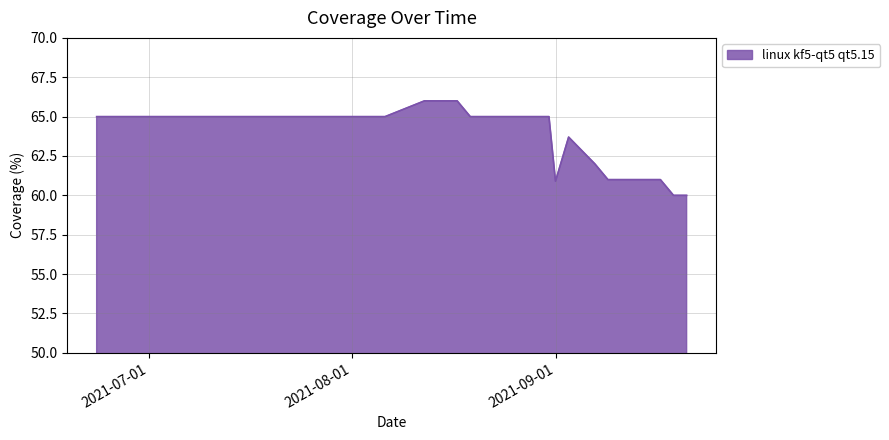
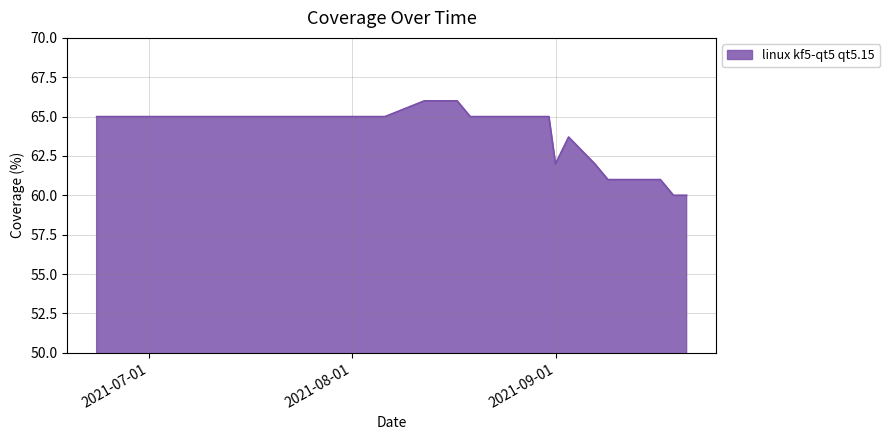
  {
-   "2021-09-01": 60.9
+   "2021-09-01": 62.0
  }
